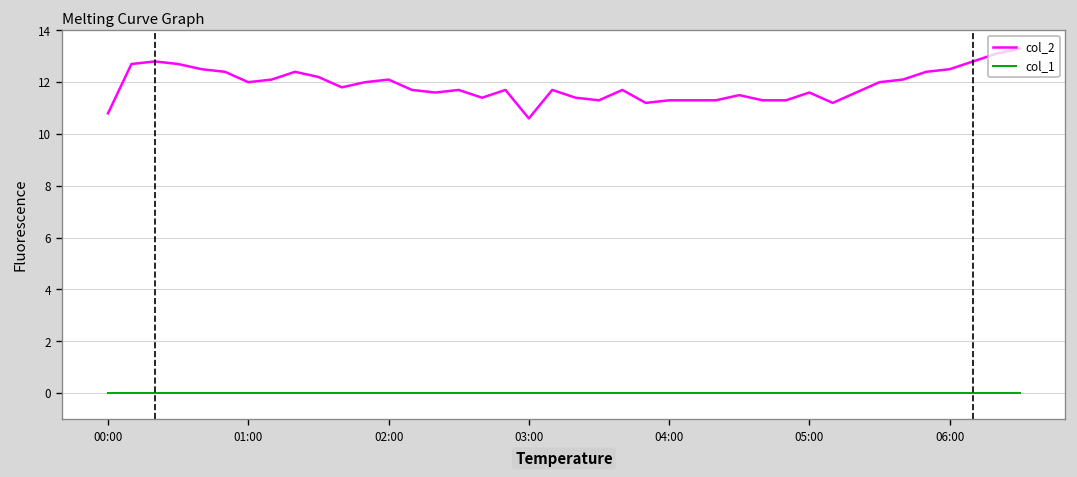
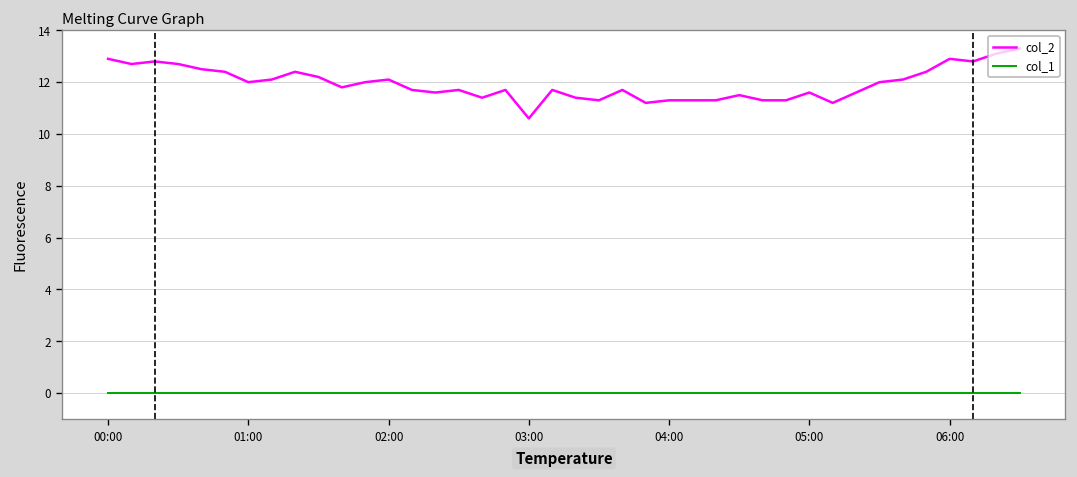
  {
    "col_2": {
-     "00:00": 10.8,
+     "00:00": 12.9,
      "01:00": 12.0,
      "02:00": 12.1,
      "03:00": 10.6,
      "04:00": 11.3,
      "05:00": 11.6,
-     "06:00": 12.5
+     "06:00": 12.9
    },
    "col_1": {
      "00:00": 0.0,
      "01:00": 0.0,
      "02:00": 0.0,
      "03:00": 0.0,
      "04:00": 0.0,
      "05:00": 0.0,
      "06:00": 0.0
    }
  }
